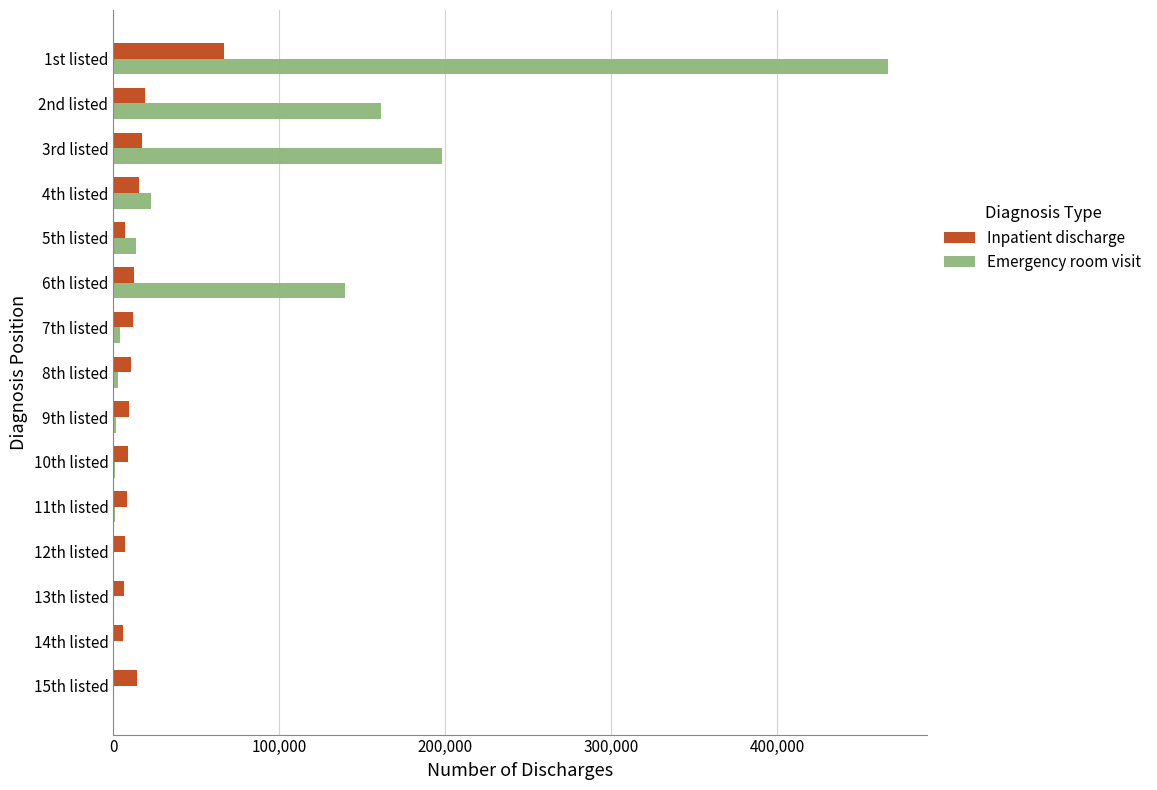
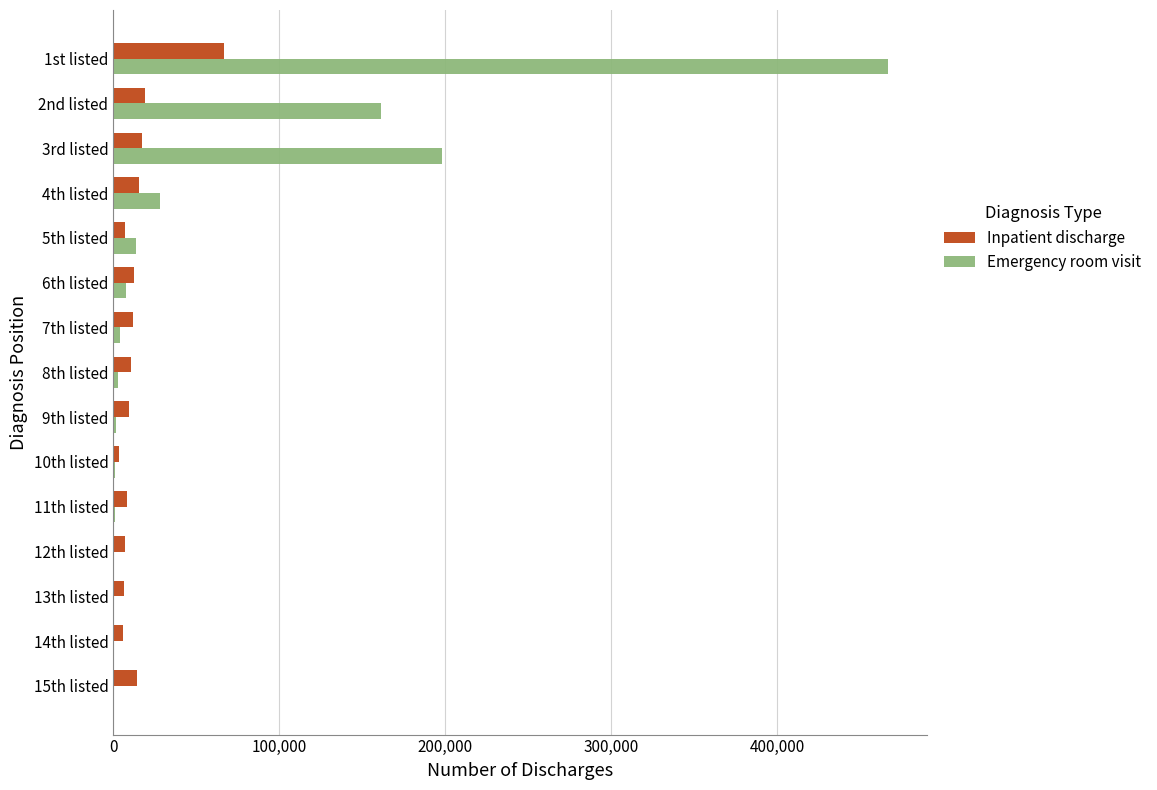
  {
    "Inpatient discharge": {
      "1st listed": "67,000",
      "2nd listed": "19,000",
      "3rd listed": "17,000",
      "4th listed": "16,000",
      "5th listed": "7,000",
      "6th listed": "13,000",
      "7th listed": "12,000",
      "8th listed": "11,000",
      "9th listed": "10,000",
-     "10th listed": "9,000",
+     "10th listed": "4,000",
      "11th listed": "8,000",
      "12th listed": "7,000",
      "13th listed": "7,000",
      "14th listed": "6,000",
      "15th listed": "14,000"
    },
    "Emergency room visit": {
      "1st listed": "467,000",
      "2nd listed": "161,000",
      "3rd listed": "198,000",
-     "4th listed": "23,000",
+     "4th listed": "28,000",
      "5th listed": "14,000",
-     "6th listed": "140,000",
+     "6th listed": "7,000",
      "7th listed": "4,000",
      "8th listed": "3,000",
      "9th listed": "2,000"
    }
  }
